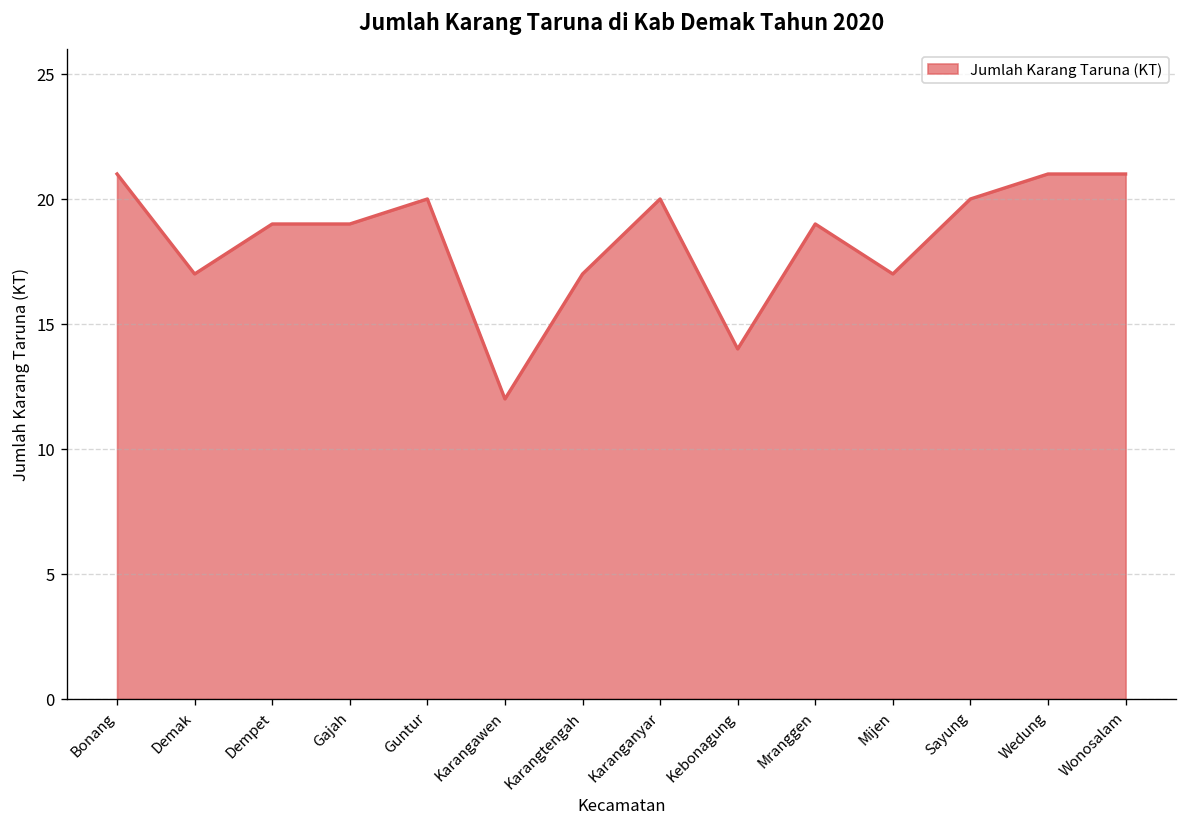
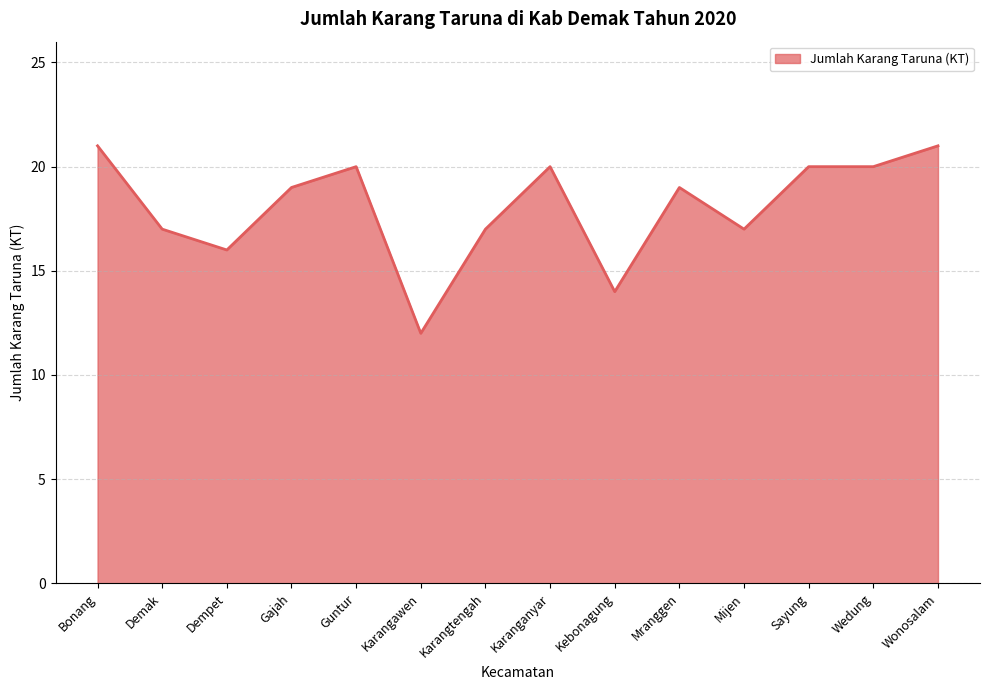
  {
    "Bonang": 21,
    "Demak": 17,
-   "Dempet": 19,
+   "Dempet": 16,
    "Gajah": 19,
    "Guntur": 20,
    "Karangawen": 12,
    "Karangtengah": 17,
    "Karanganyar": 20,
    "Kebonagung": 14,
    "Mranggen": 19,
    "Mijen": 17,
    "Sayung": 20,
-   "Wedung": 21,
+   "Wedung": 20,
    "Wonosalam": 21
  }
